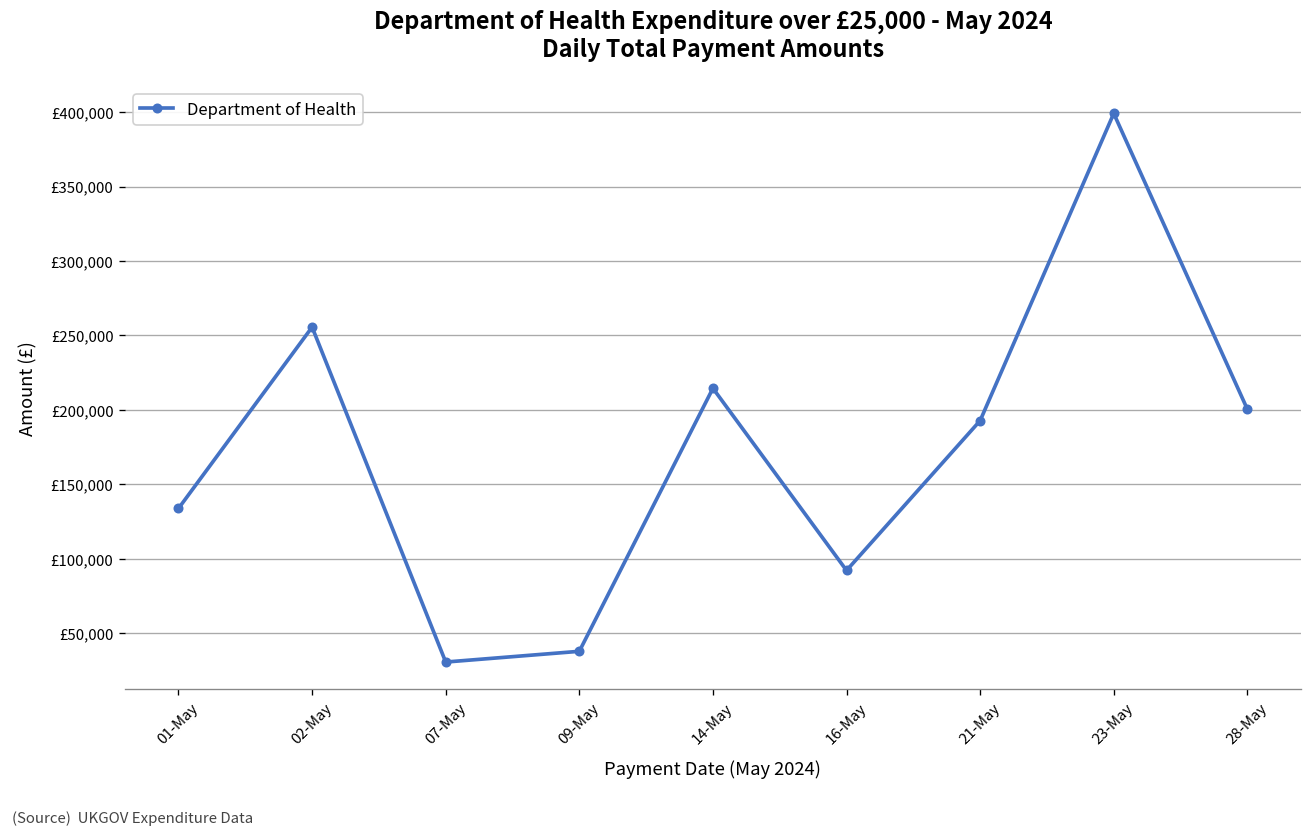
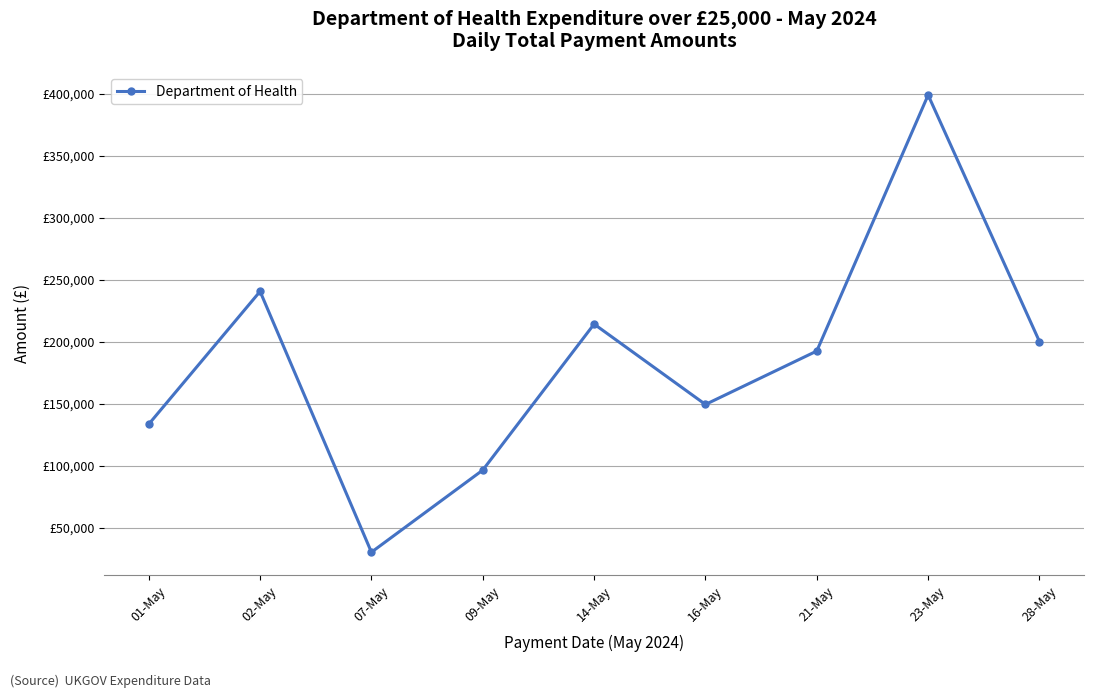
  {
    "01-May": "£134,000",
-   "02-May": "£256,000",
+   "02-May": "£241,000",
    "07-May": "£31,000",
-   "09-May": "£38,000",
+   "09-May": "£97,000",
    "14-May": "£214,000",
-   "16-May": "£92,000",
+   "16-May": "£150,000",
    "21-May": "£193,000",
    "23-May": "£399,000",
    "28-May": "£200,000"
  }
